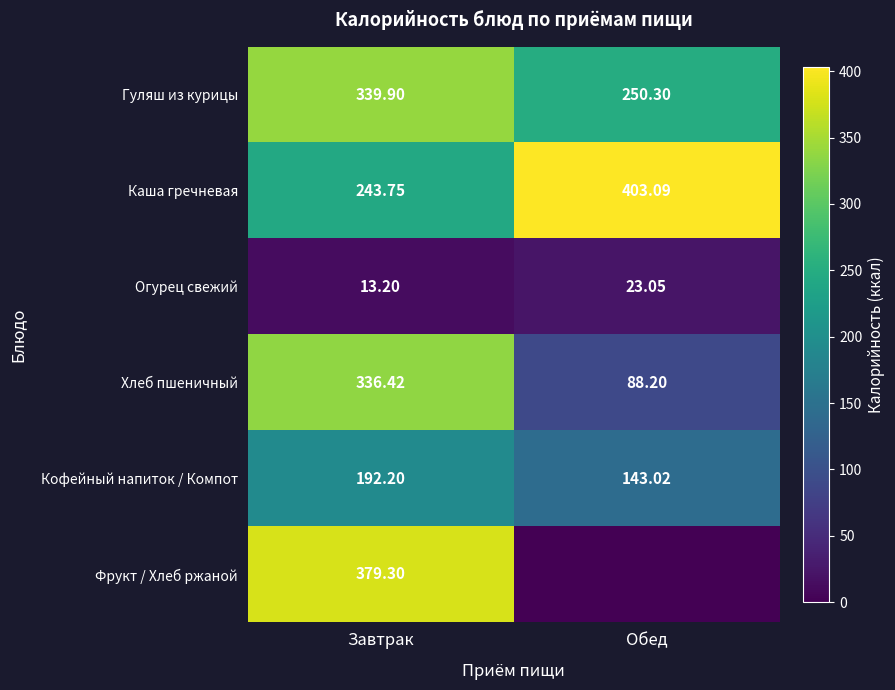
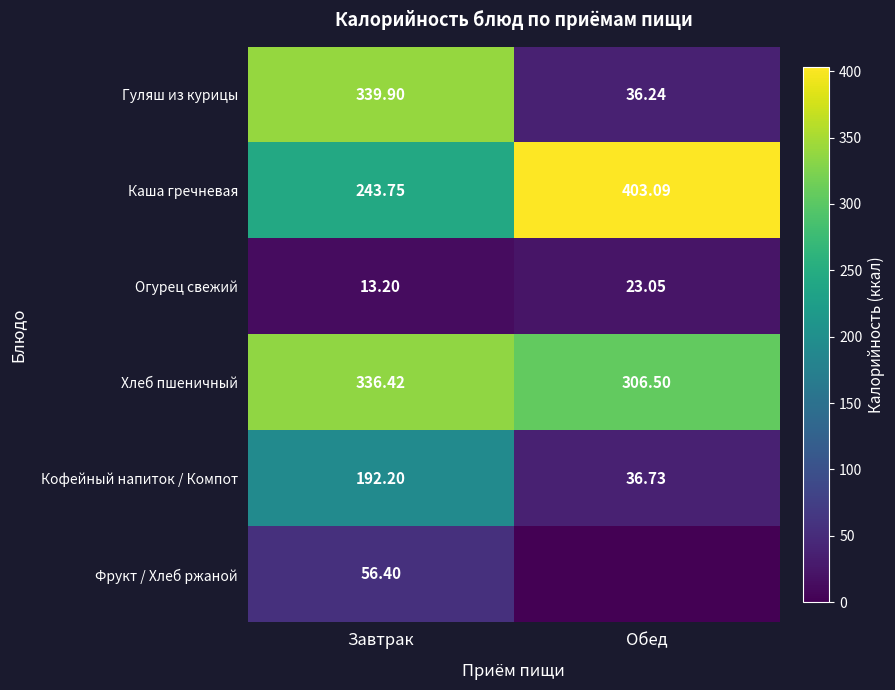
  {
    "Гуляш из курицы": {
      "Завтрак": 339.90,
-     "Обед": 250.30
+     "Обед": 36.24
    },
    "Каша гречневая": {
      "Завтрак": 243.75,
      "Обед": 403.09
    },
    "Огурец свежий": {
      "Завтрак": 13.20,
      "Обед": 23.05
    },
    "Хлеб пшеничный": {
      "Завтрак": 336.42,
-     "Обед": 88.20
+     "Обед": 306.50
    },
    "Кофейный напиток / Компот": {
      "Завтрак": 192.20,
-     "Обед": 143.02
+     "Обед": 36.73
    },
    "Фрукт / Хлеб ржаной": {
-     "Завтрак": 379.30
+     "Завтрак": 56.40
    }
  }
